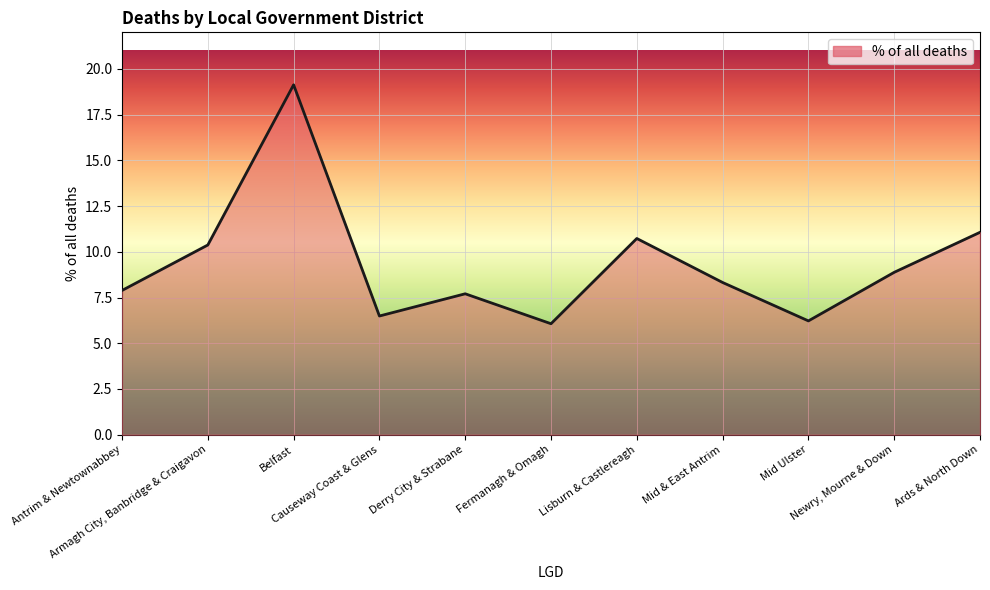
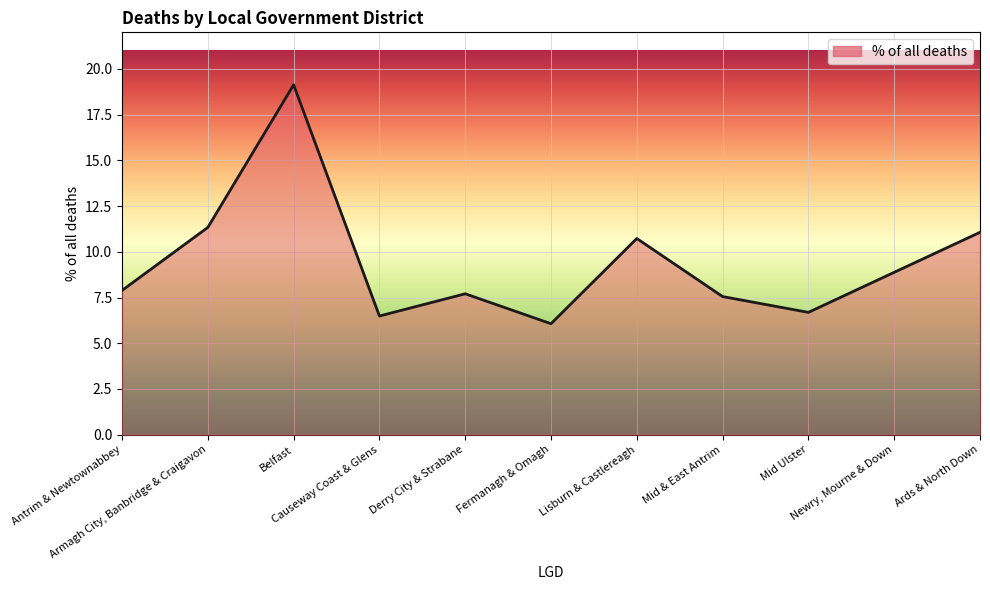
  {
    "Antrim & Newtownabbey": 7.9,
-   "Armagh City, Banbridge & Craigavon": 10.4,
+   "Armagh City, Banbridge & Craigavon": 11.3,
    "Belfast": 19.1,
    "Causeway Coast & Glens": 6.5,
    "Derry City & Strabane": 7.7,
    "Fermanagh & Omagh": 6.1,
    "Lisburn & Castlereagh": 10.7,
-   "Mid & East Antrim": 8.3,
-   "Mid Ulster": 6.2,
+   "Mid & East Antrim": 7.6,
+   "Mid Ulster": 6.7,
    "Newry, Mourne & Down": 8.9,
    "Ards & North Down": 11.1
  }
